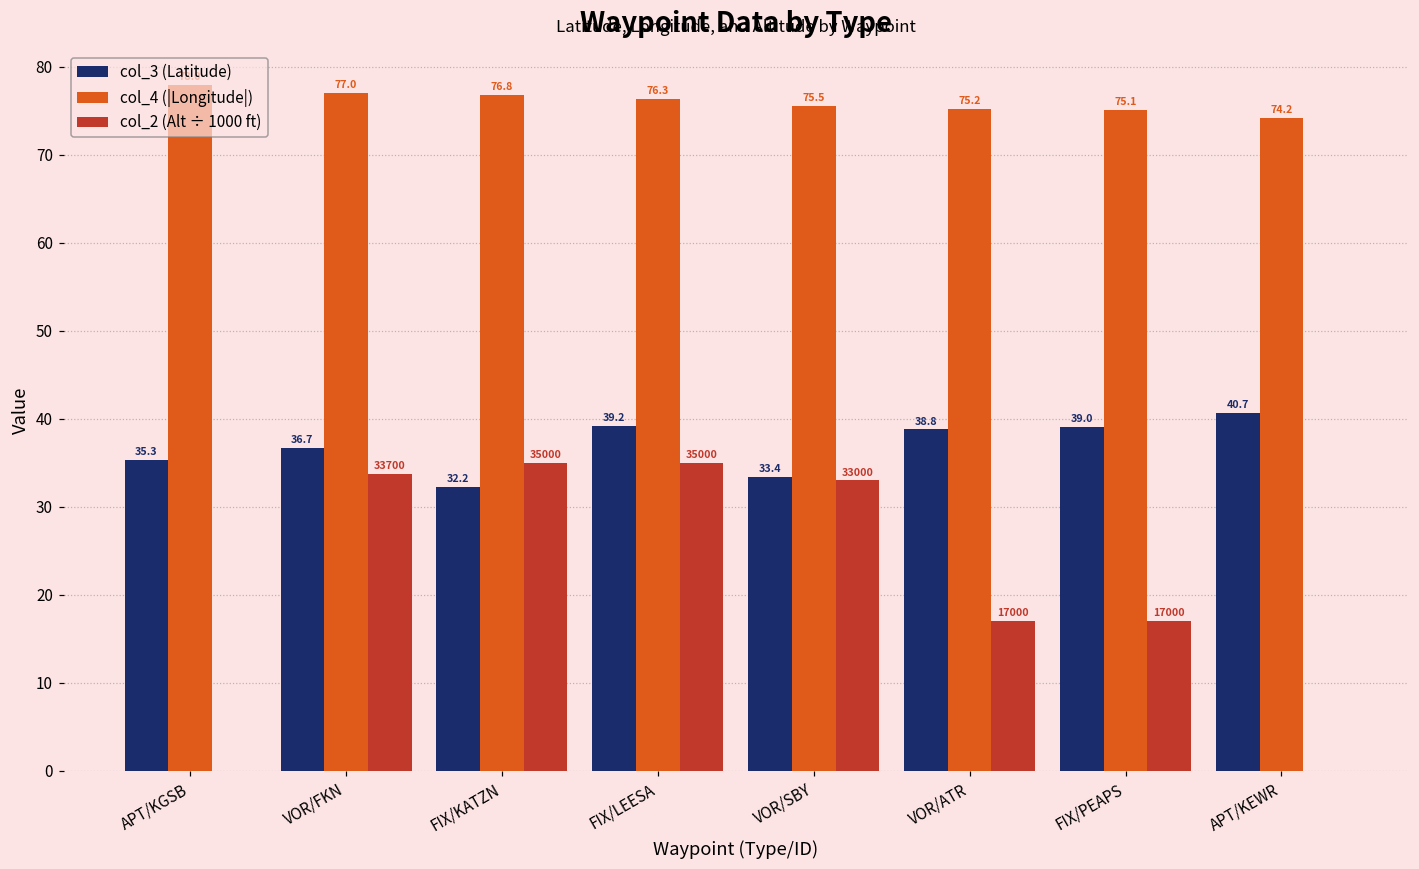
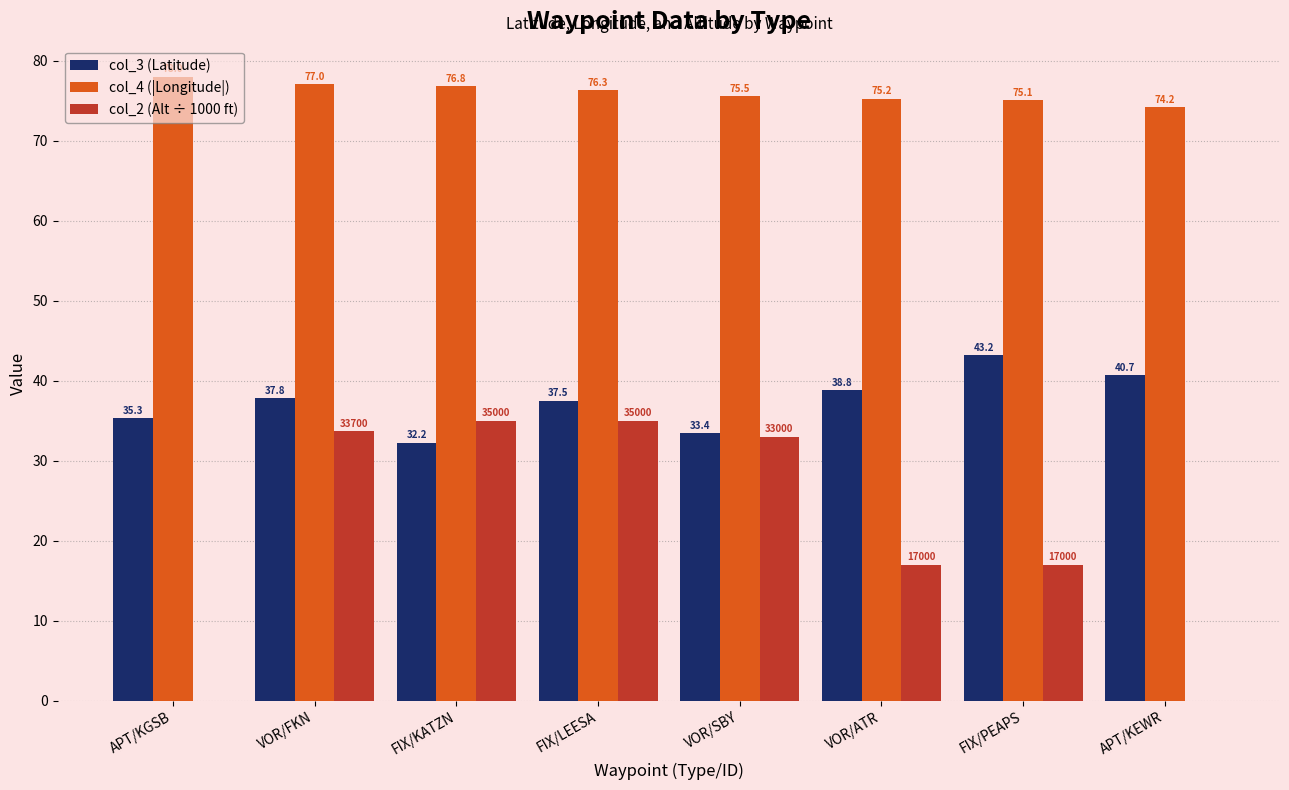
  {
    "col_3 (Latitude)": {
      "APT/KGSB": 35.3,
-     "VOR/FKN": 36.7,
+     "VOR/FKN": 37.8,
      "FIX/KATZN": 32.2,
-     "FIX/LEESA": 39.2,
+     "FIX/LEESA": 37.5,
      "VOR/SBY": 33.4,
      "VOR/ATR": 38.8,
-     "FIX/PEAPS": 39.0,
+     "FIX/PEAPS": 43.2,
      "APT/KEWR": 40.7
    }
  }
